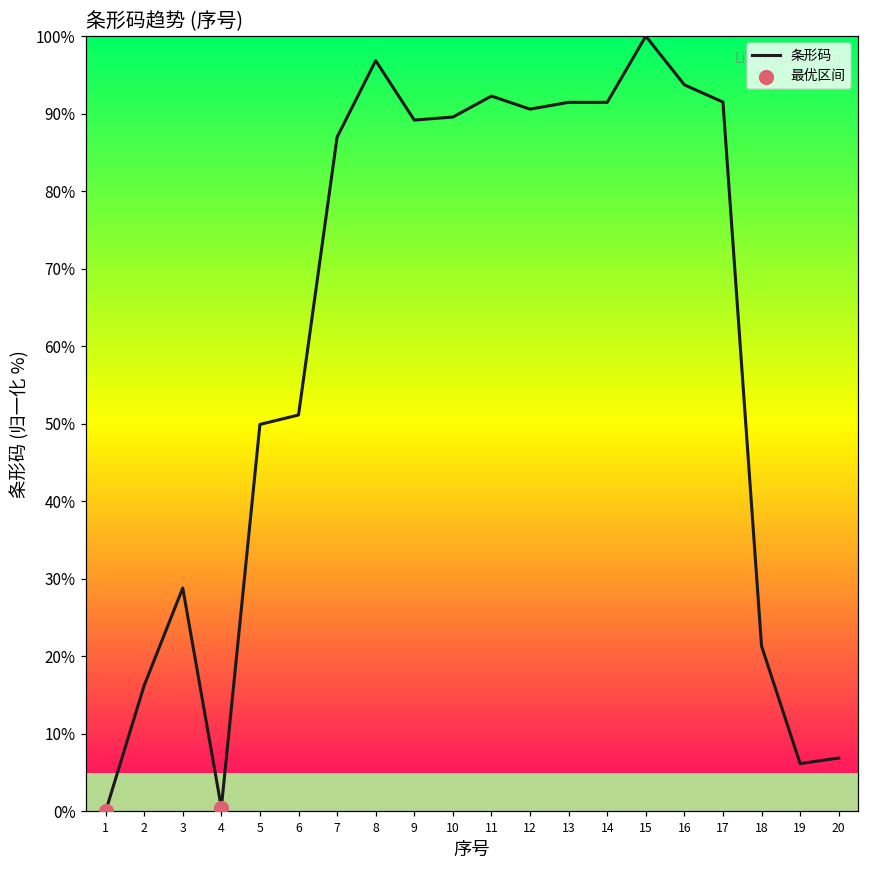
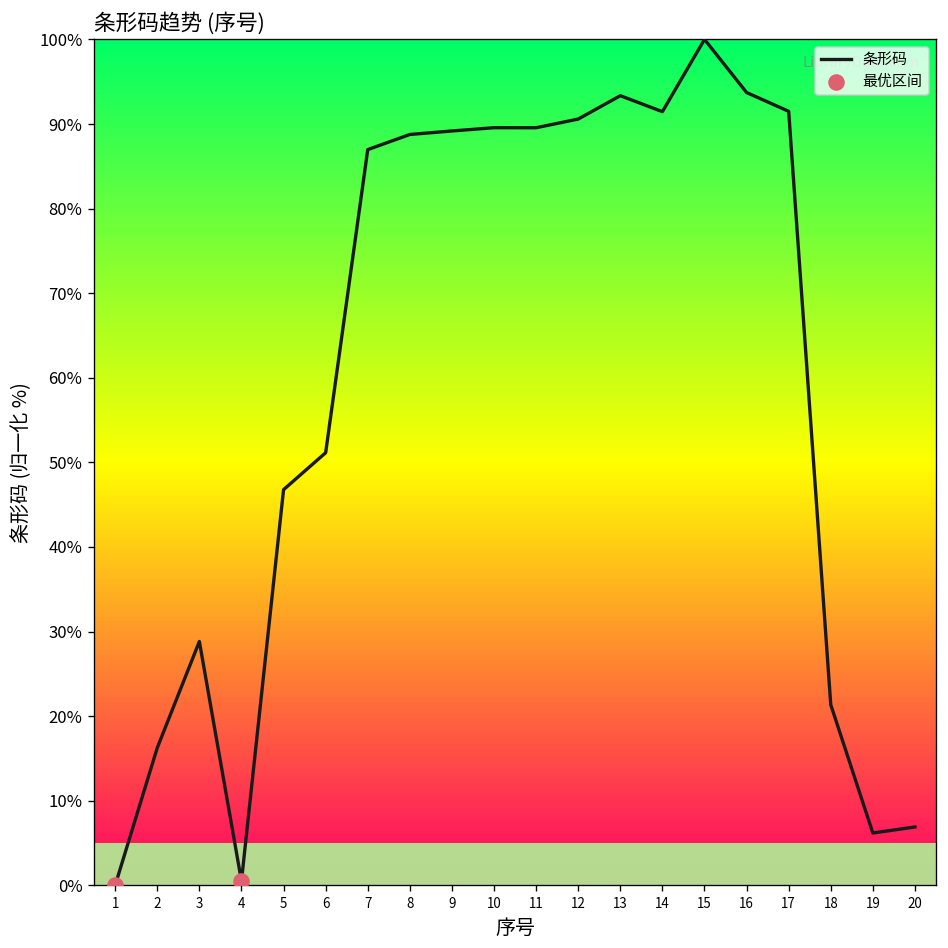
  {
    "条形码": {
      "2": "16%",
      "3": "29%",
-     "5": "50%",
+     "5": "47%",
      "6": "51%",
      "7": "87%",
-     "8": "97%",
+     "8": "89%",
      "9": "89%",
      "10": "90%",
-     "11": "92%",
+     "11": "90%",
      "12": "91%",
-     "13": "91%",
+     "13": "93%",
      "14": "91%",
      "15": "100%",
      "16": "94%",
      "17": "91%",
      "18": "21%",
      "19": "6%",
      "20": "7%"
    }
  }
